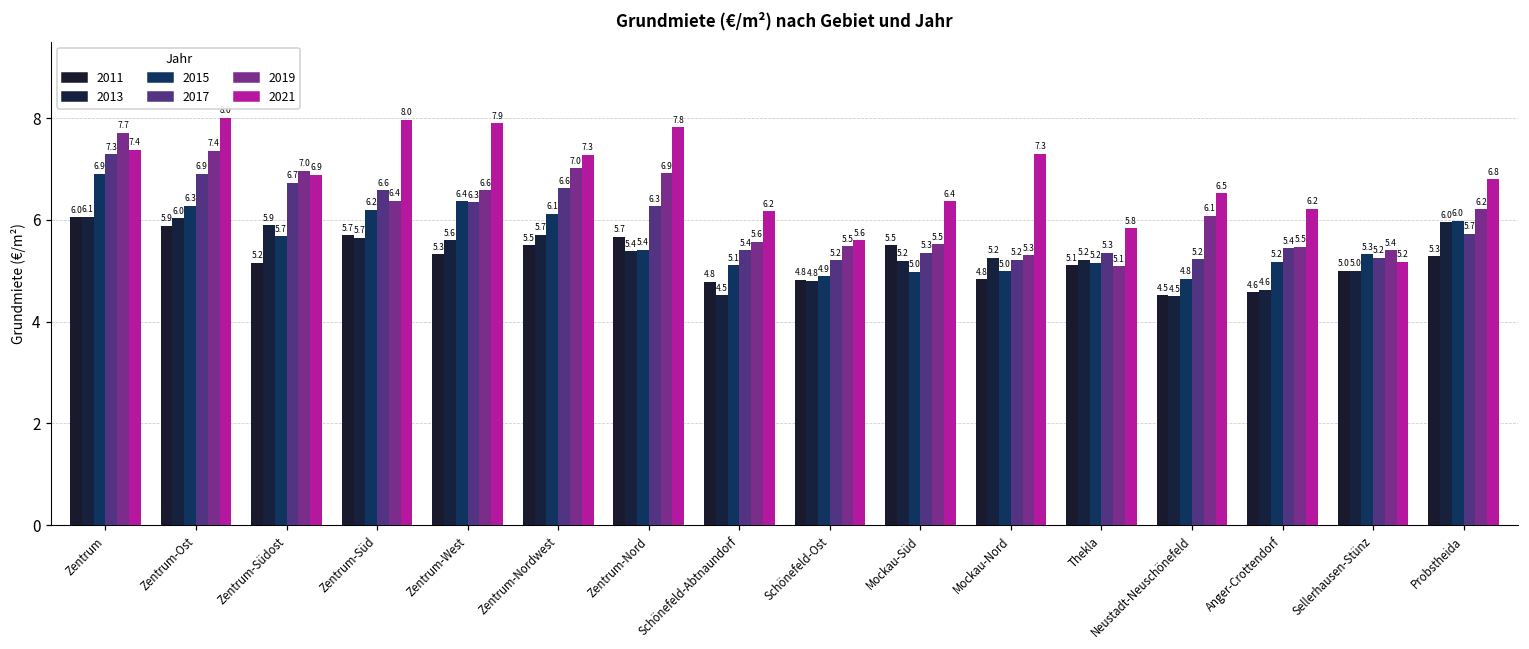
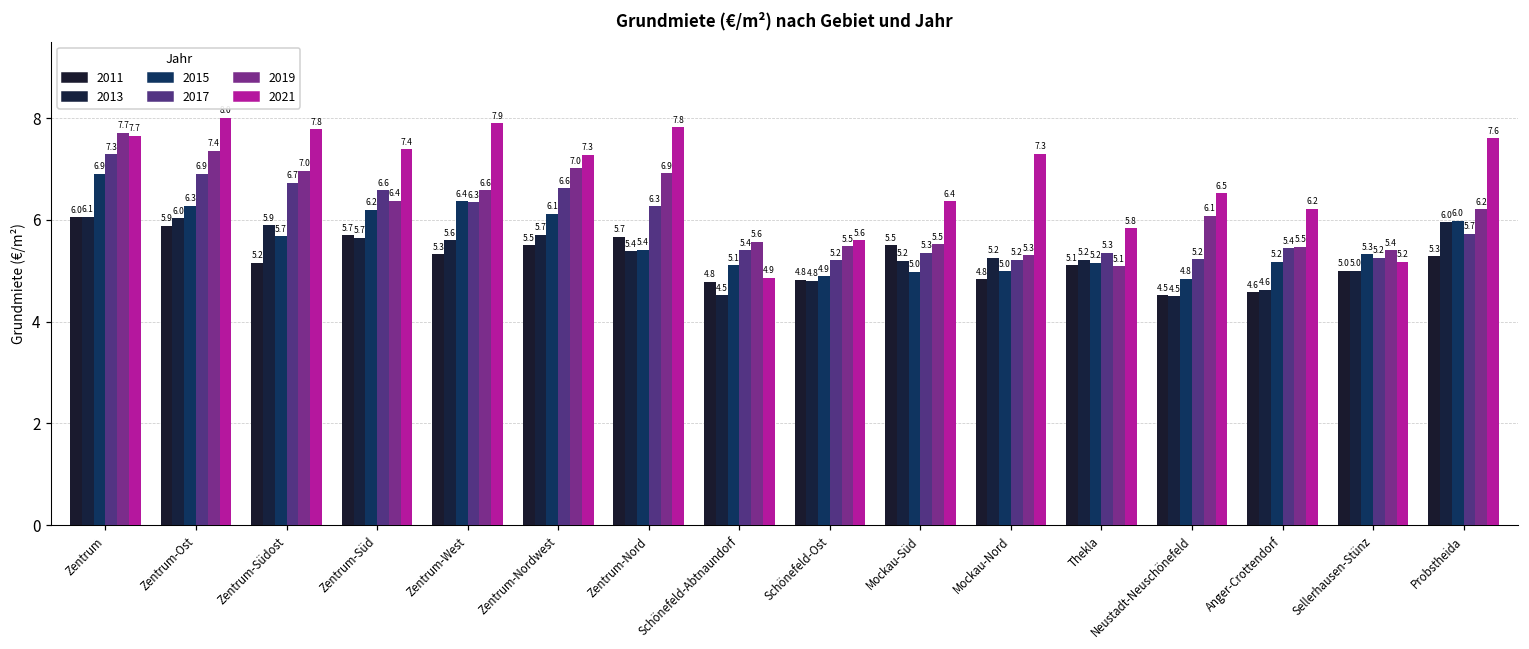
  {
    "2021": {
-     "Zentrum": 7.4,
+     "Zentrum": 7.7,
      "Zentrum-Ost": 8.0,
-     "Zentrum-Südost": 6.9,
-     "Zentrum-Süd": 8.0,
+     "Zentrum-Südost": 7.8,
+     "Zentrum-Süd": 7.4,
      "Zentrum-West": 7.9,
      "Zentrum-Nordwest": 7.3,
      "Zentrum-Nord": 7.8,
-     "Schönefeld-Abtnaundorf": 6.2,
+     "Schönefeld-Abtnaundorf": 4.9,
      "Schönefeld-Ost": 5.6,
      "Mockau-Süd": 6.4,
      "Mockau-Nord": 7.3,
      "Thekla": 5.8,
      "Neustadt-Neuschönefeld": 6.5,
      "Anger-Crottendorf": 6.2,
      "Sellerhausen-Stünz": 5.2,
-     "Probstheida": 6.8
+     "Probstheida": 7.6
    }
  }
